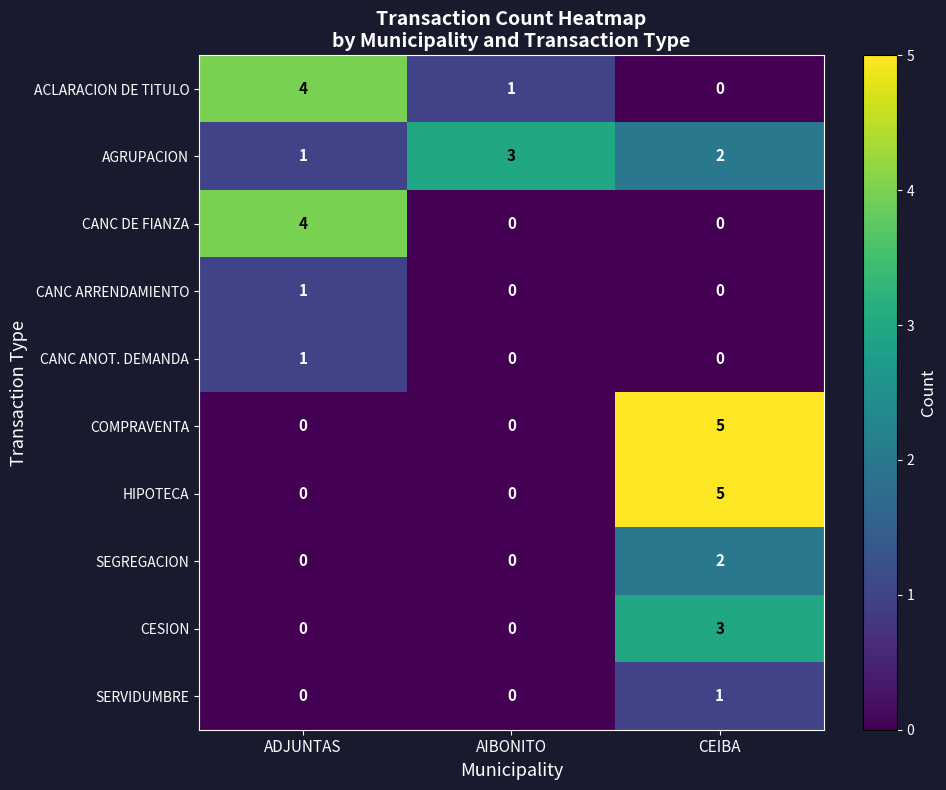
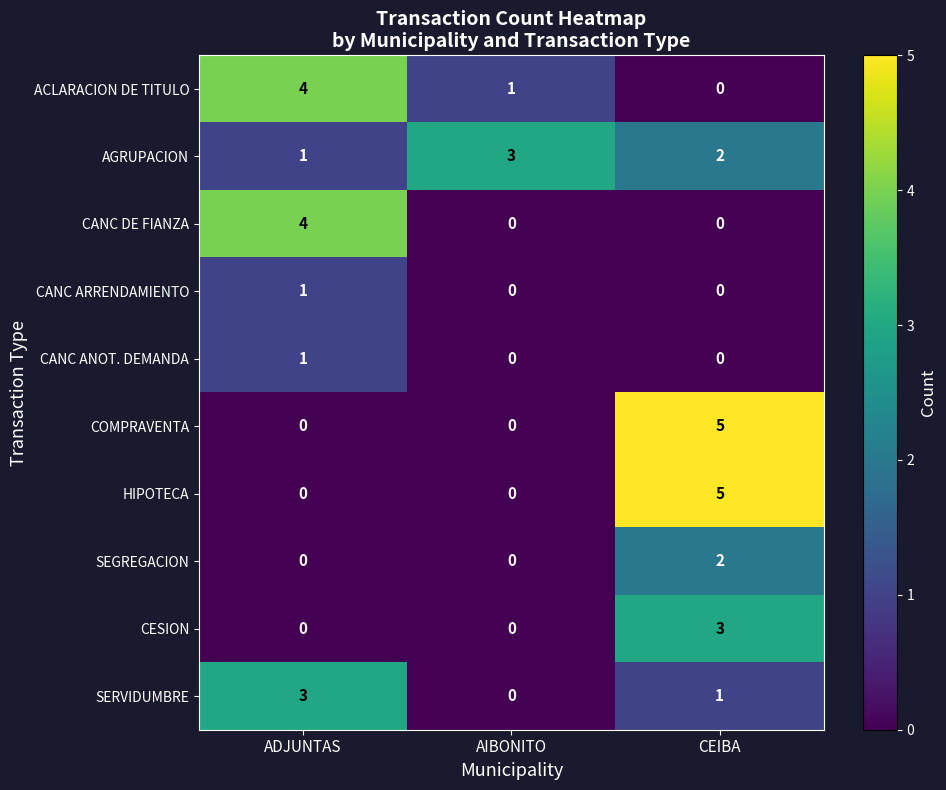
  {
    "ACLARACION DE TITULO": {
      "ADJUNTAS": 4,
      "AIBONITO": 1,
      "CEIBA": 0
    },
    "AGRUPACION": {
      "ADJUNTAS": 1,
      "AIBONITO": 3,
      "CEIBA": 2
    },
    "CANC DE FIANZA": {
      "ADJUNTAS": 4,
      "AIBONITO": 0,
      "CEIBA": 0
    },
    "CANC ARRENDAMIENTO": {
      "ADJUNTAS": 1,
      "AIBONITO": 0,
      "CEIBA": 0
    },
    "CANC ANOT. DEMANDA": {
      "ADJUNTAS": 1,
      "AIBONITO": 0,
      "CEIBA": 0
    },
    "COMPRAVENTA": {
      "ADJUNTAS": 0,
      "AIBONITO": 0,
      "CEIBA": 5
    },
    "HIPOTECA": {
      "ADJUNTAS": 0,
      "AIBONITO": 0,
      "CEIBA": 5
    },
    "SEGREGACION": {
      "ADJUNTAS": 0,
      "AIBONITO": 0,
      "CEIBA": 2
    },
    "CESION": {
      "ADJUNTAS": 0,
      "AIBONITO": 0,
      "CEIBA": 3
    },
    "SERVIDUMBRE": {
-     "ADJUNTAS": 0,
+     "ADJUNTAS": 3,
      "AIBONITO": 0,
      "CEIBA": 1
    }
  }
